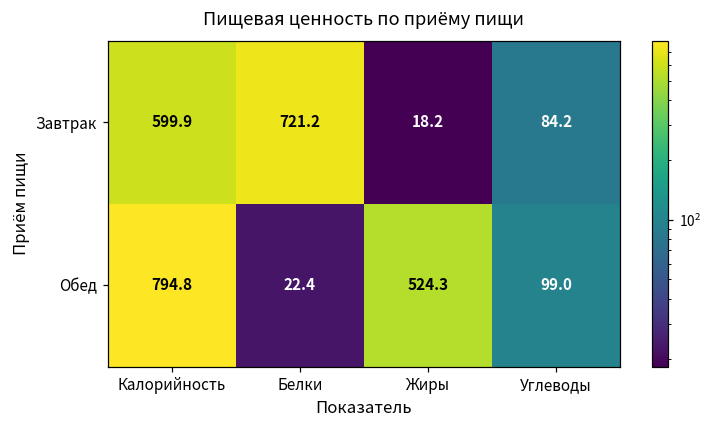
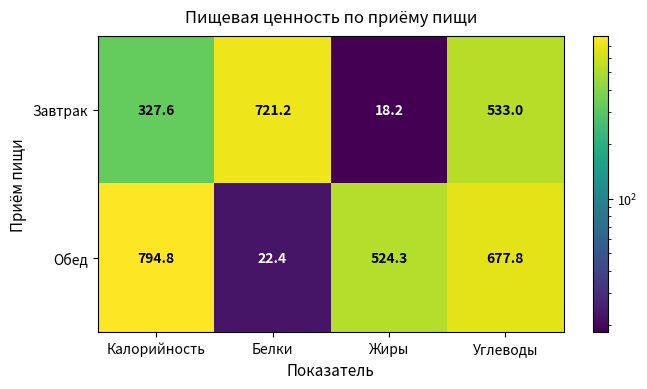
  {
    "Завтрак": {
-     "Калорийность": 599.9,
+     "Калорийность": 327.6,
      "Белки": 721.2,
      "Жиры": 18.2,
-     "Углеводы": 84.2
+     "Углеводы": 533.0
    },
    "Обед": {
      "Калорийность": 794.8,
      "Белки": 22.4,
      "Жиры": 524.3,
-     "Углеводы": 99.0
+     "Углеводы": 677.8
    }
  }
